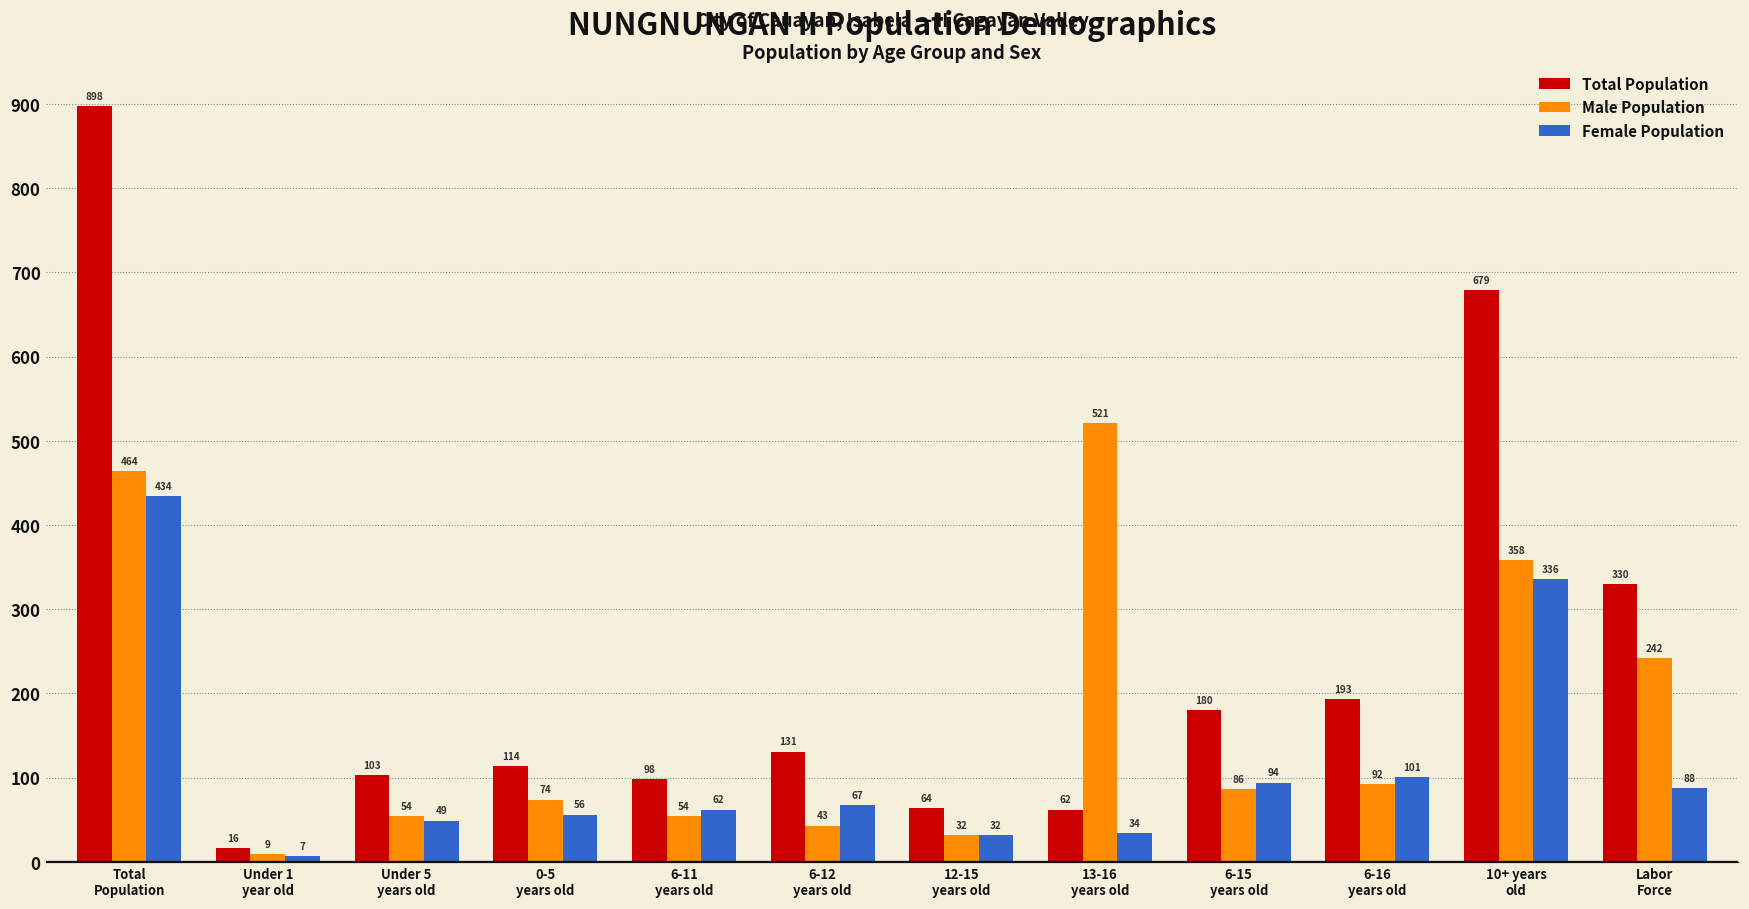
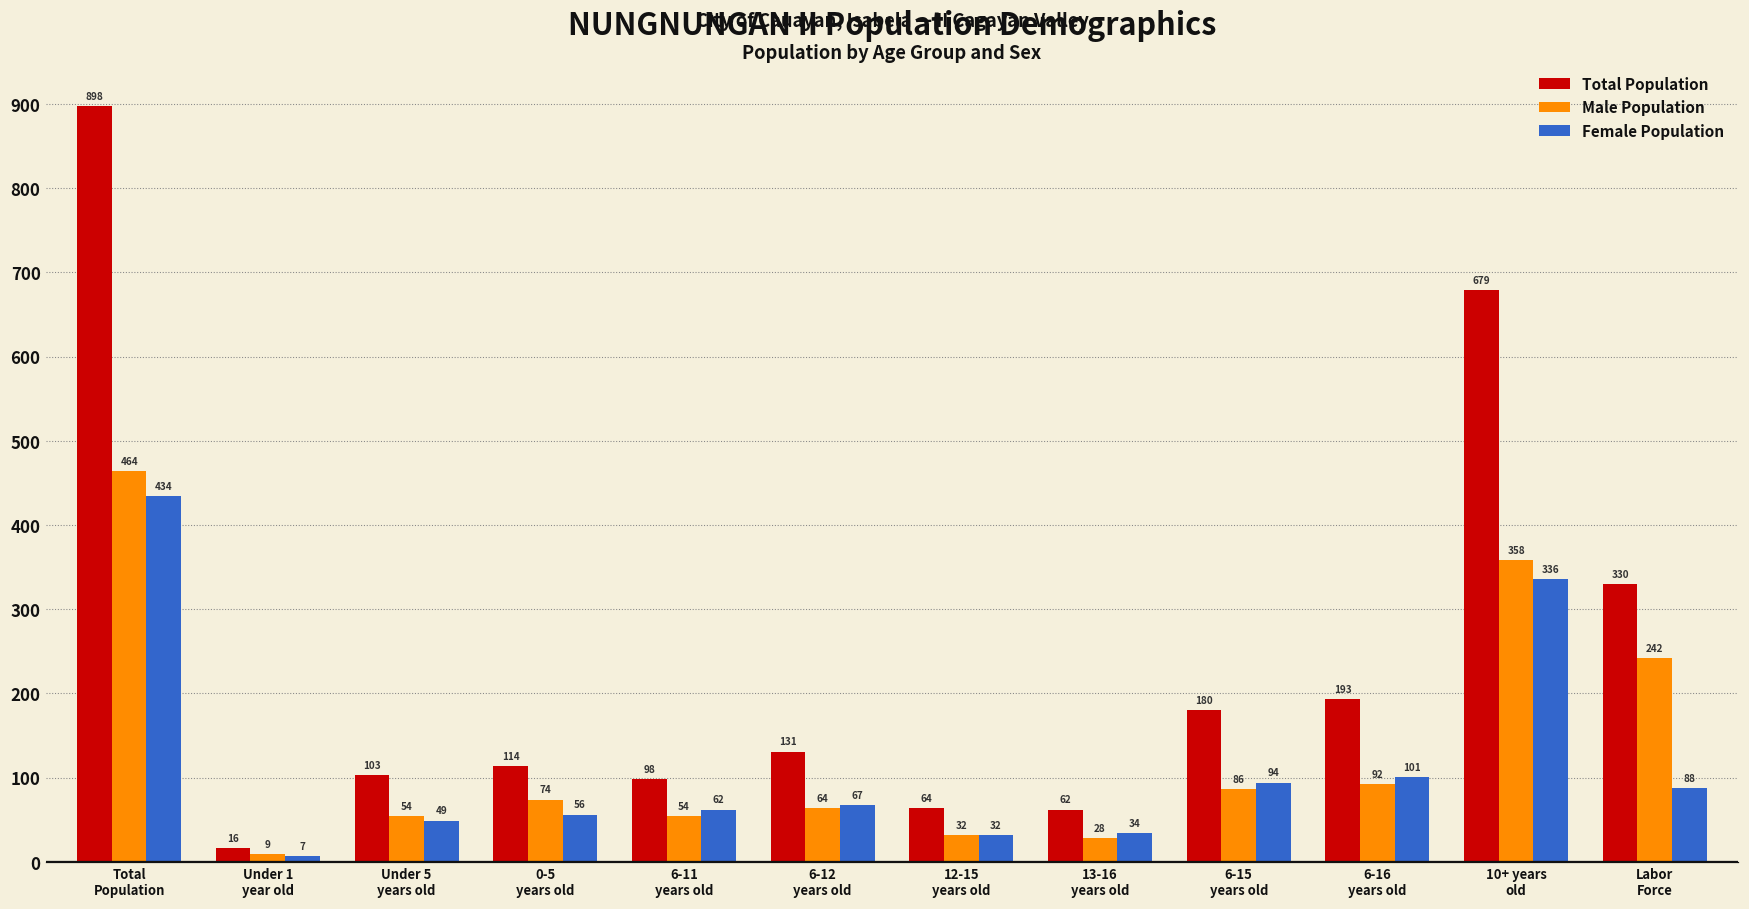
  {
    "Total Population": {
      "Total Population": 898,
      "Under 1 year old": 16,
      "Under 5 years old": 103,
      "0-5 years old": 114,
      "6-11 years old": 98,
      "6-12 years old": 131,
      "12-15 years old": 64,
      "13-16 years old": 62,
      "6-15 years old": 180,
      "6-16 years old": 193,
      "10+ years old": 679,
      "Labor Force": 330
    },
    "Male Population": {
      "Total Population": 464,
      "Under 1 year old": 9,
      "Under 5 years old": 54,
      "0-5 years old": 74,
      "6-11 years old": 54,
-     "6-12 years old": 43,
+     "6-12 years old": 64,
      "12-15 years old": 32,
-     "13-16 years old": 521,
+     "13-16 years old": 28,
      "6-15 years old": 86,
      "6-16 years old": 92,
      "10+ years old": 358,
      "Labor Force": 242
    },
    "Female Population": {
      "Total Population": 434,
      "Under 1 year old": 7,
      "Under 5 years old": 49,
      "0-5 years old": 56,
      "6-11 years old": 62,
      "6-12 years old": 67,
      "12-15 years old": 32,
      "13-16 years old": 34,
      "6-15 years old": 94,
      "6-16 years old": 101,
      "10+ years old": 336,
      "Labor Force": 88
    }
  }
